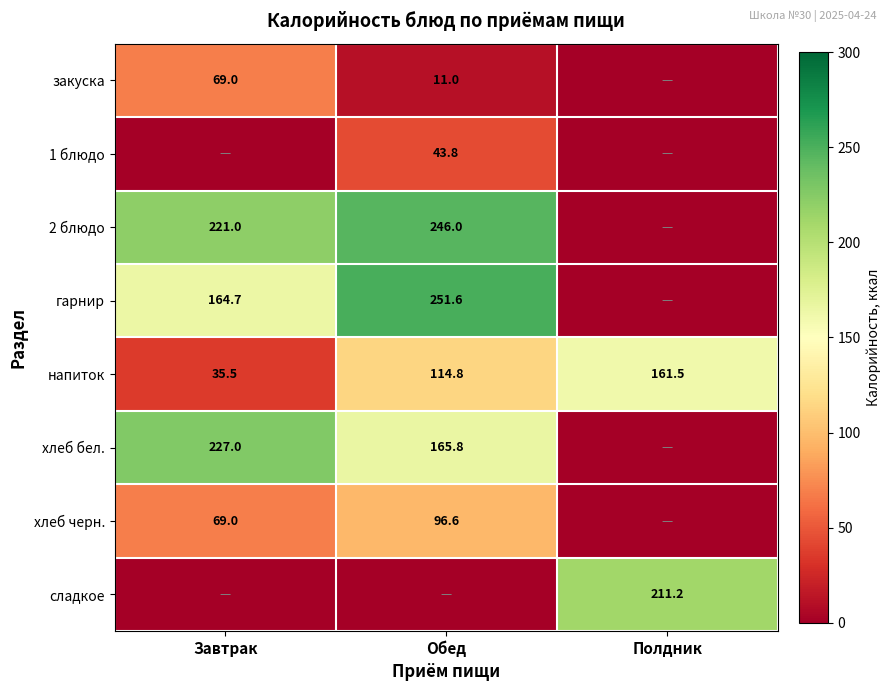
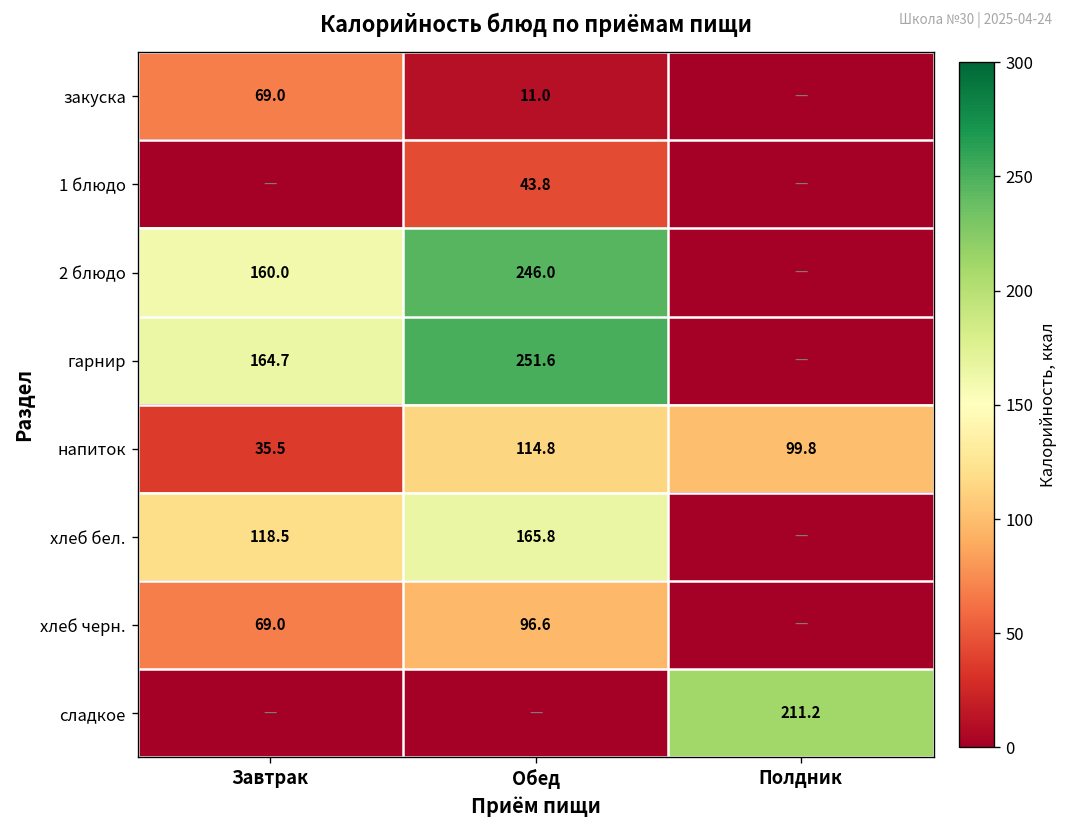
  {
    "закуска": {
      "Завтрак": 69.0,
      "Обед": 11.0
    },
    "1 блюдо": {
      "Обед": 43.8
    },
    "2 блюдо": {
-     "Завтрак": 221.0,
+     "Завтрак": 160.0,
      "Обед": 246.0
    },
    "гарнир": {
      "Завтрак": 164.7,
      "Обед": 251.6
    },
    "напиток": {
      "Завтрак": 35.5,
      "Обед": 114.8,
-     "Полдник": 161.5
+     "Полдник": 99.8
    },
    "хлеб бел.": {
-     "Завтрак": 227.0,
+     "Завтрак": 118.5,
      "Обед": 165.8
    },
    "хлеб черн.": {
      "Завтрак": 69.0,
      "Обед": 96.6
    },
    "сладкое": {
      "Полдник": 211.2
    }
  }
